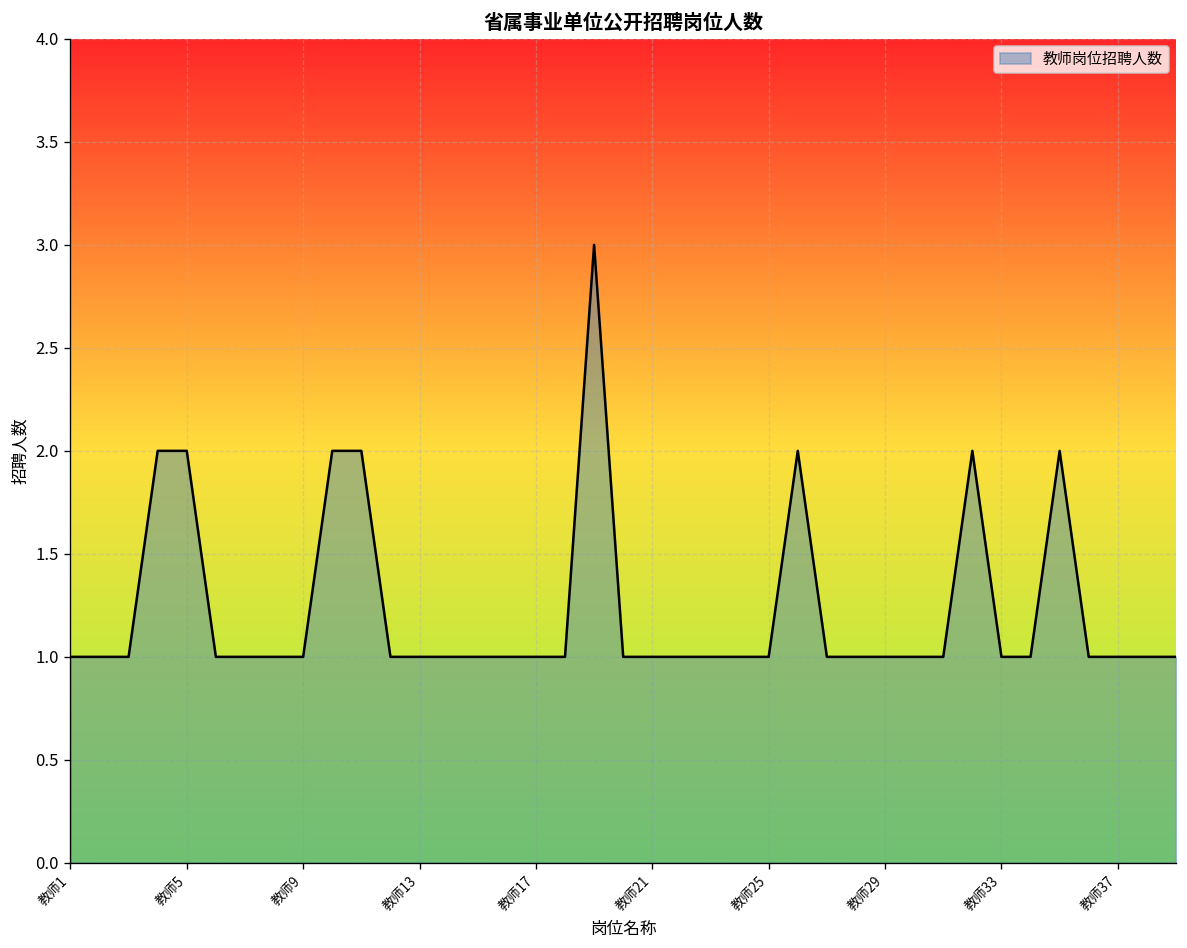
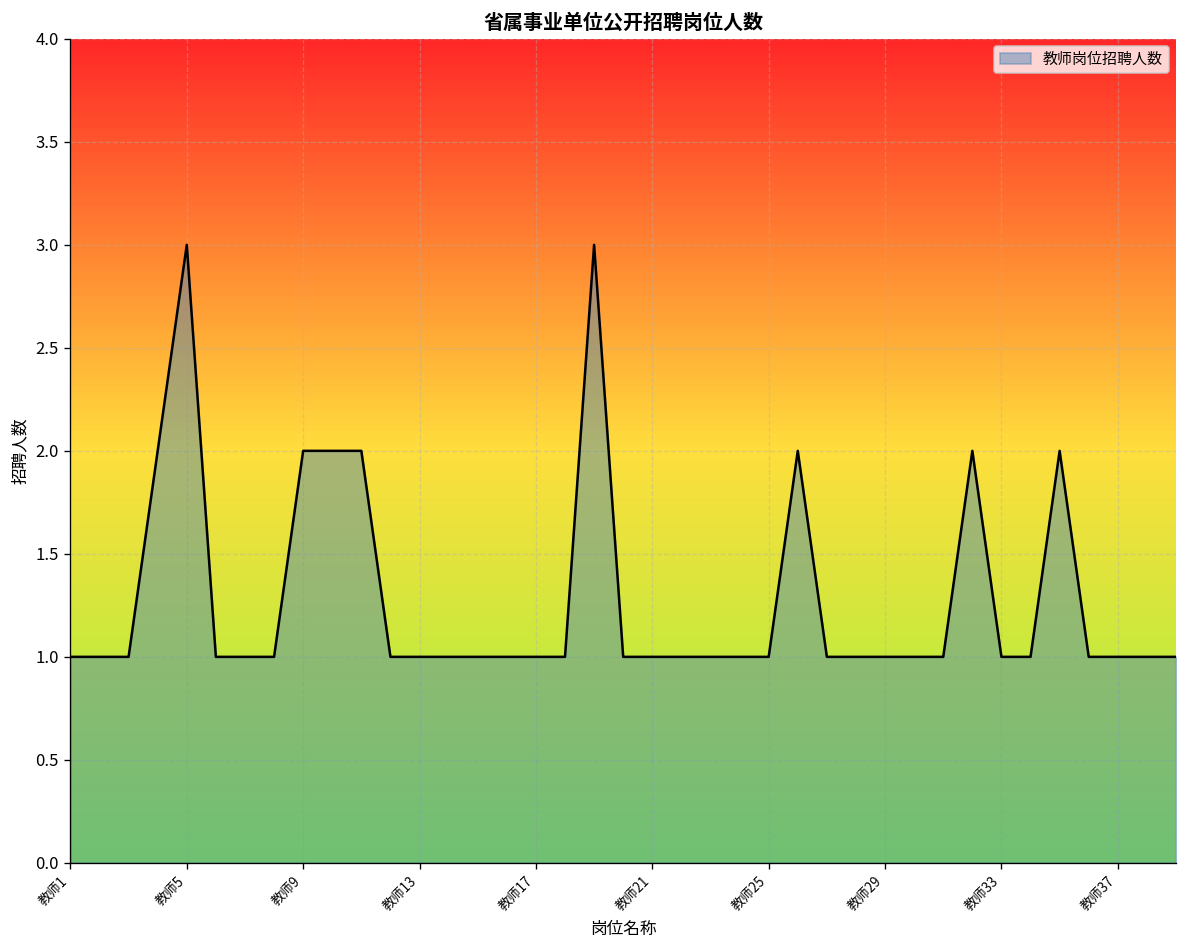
  {
    "教师1": 1,
-   "教师5": 2,
-   "教师9": 1,
+   "教师5": 3,
+   "教师9": 2,
    "教师13": 1,
    "教师17": 1,
    "教师21": 1,
    "教师25": 1,
    "教师29": 1,
    "教师33": 1,
    "教师37": 1
  }
